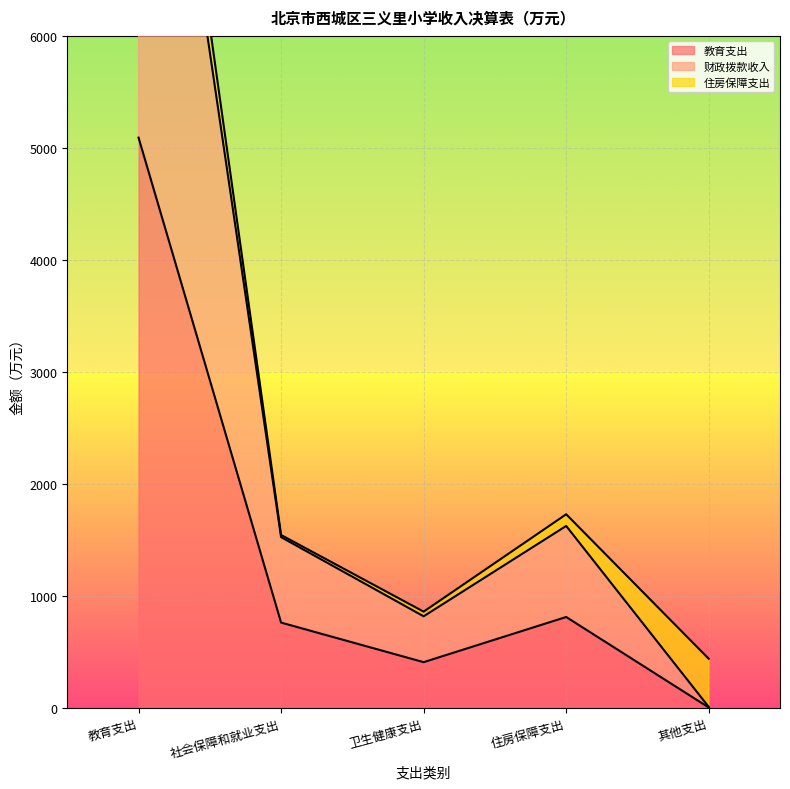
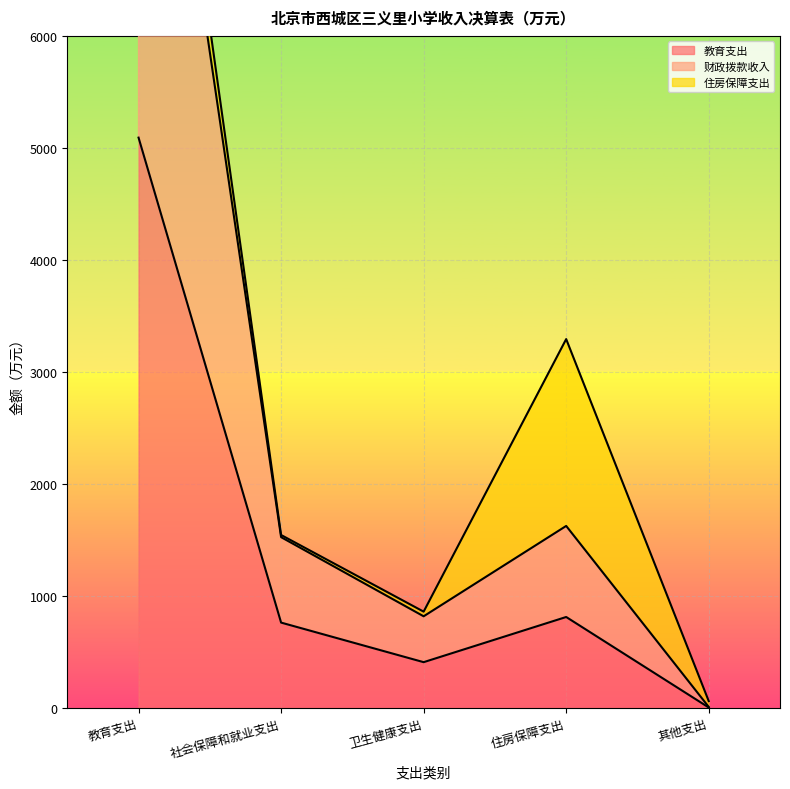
  {
    "住房保障支出": {
      "卫生健康支出": 40,
-     "住房保障支出": 100,
-     "其他支出": 430
+     "住房保障支出": 1670,
+     "其他支出": 50
    }
  }
